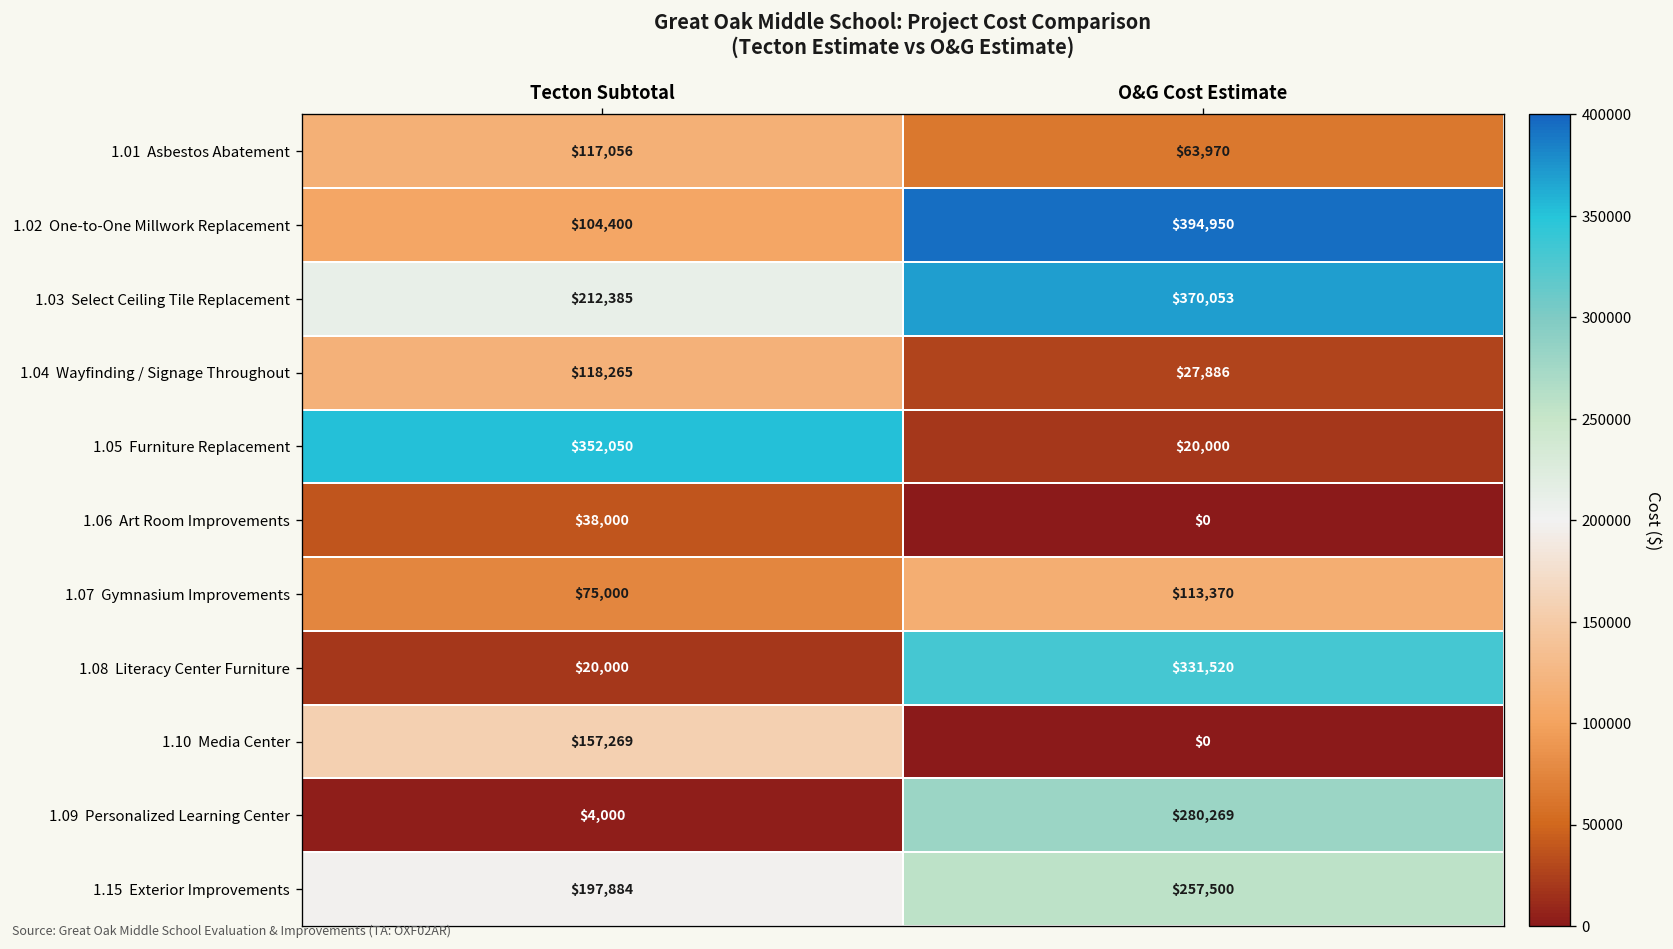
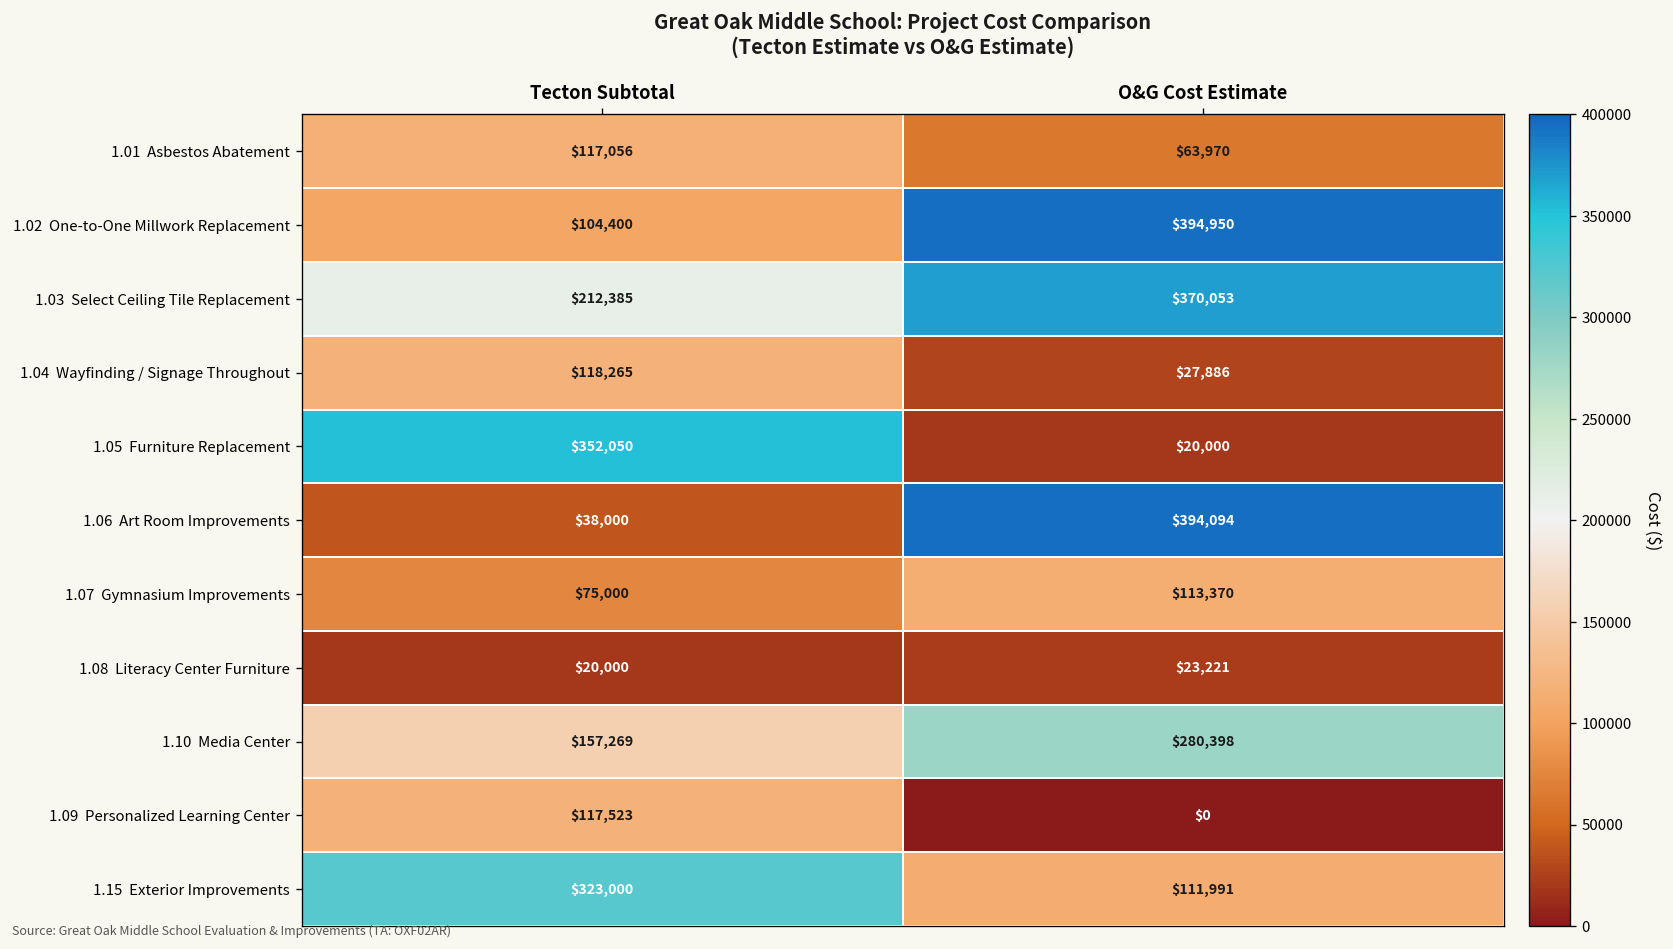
  {
    "1.01 Asbestos Abatement": {
      "Tecton Subtotal": "$117,056",
      "O&G Cost Estimate": "$63,970"
    },
    "1.02 One-to-One Millwork Replacement": {
      "Tecton Subtotal": "$104,400",
      "O&G Cost Estimate": "$394,950"
    },
    "1.03 Select Ceiling Tile Replacement": {
      "Tecton Subtotal": "$212,385",
      "O&G Cost Estimate": "$370,053"
    },
    "1.04 Wayfinding / Signage Throughout": {
      "Tecton Subtotal": "$118,265",
      "O&G Cost Estimate": "$27,886"
    },
    "1.05 Furniture Replacement": {
      "Tecton Subtotal": "$352,050",
      "O&G Cost Estimate": "$20,000"
    },
    "1.06 Art Room Improvements": {
      "Tecton Subtotal": "$38,000",
-     "O&G Cost Estimate": "$0"
+     "O&G Cost Estimate": "$394,094"
    },
    "1.07 Gymnasium Improvements": {
      "Tecton Subtotal": "$75,000",
      "O&G Cost Estimate": "$113,370"
    },
    "1.08 Literacy Center Furniture": {
      "Tecton Subtotal": "$20,000",
-     "O&G Cost Estimate": "$331,520"
+     "O&G Cost Estimate": "$23,221"
    },
    "1.10 Media Center": {
      "Tecton Subtotal": "$157,269",
-     "O&G Cost Estimate": "$0"
+     "O&G Cost Estimate": "$280,398"
    },
    "1.09 Personalized Learning Center": {
-     "Tecton Subtotal": "$4,000",
-     "O&G Cost Estimate": "$280,269"
+     "Tecton Subtotal": "$117,523",
+     "O&G Cost Estimate": "$0"
    },
    "1.15 Exterior Improvements": {
-     "Tecton Subtotal": "$197,884",
-     "O&G Cost Estimate": "$257,500"
+     "Tecton Subtotal": "$323,000",
+     "O&G Cost Estimate": "$111,991"
    }
  }
